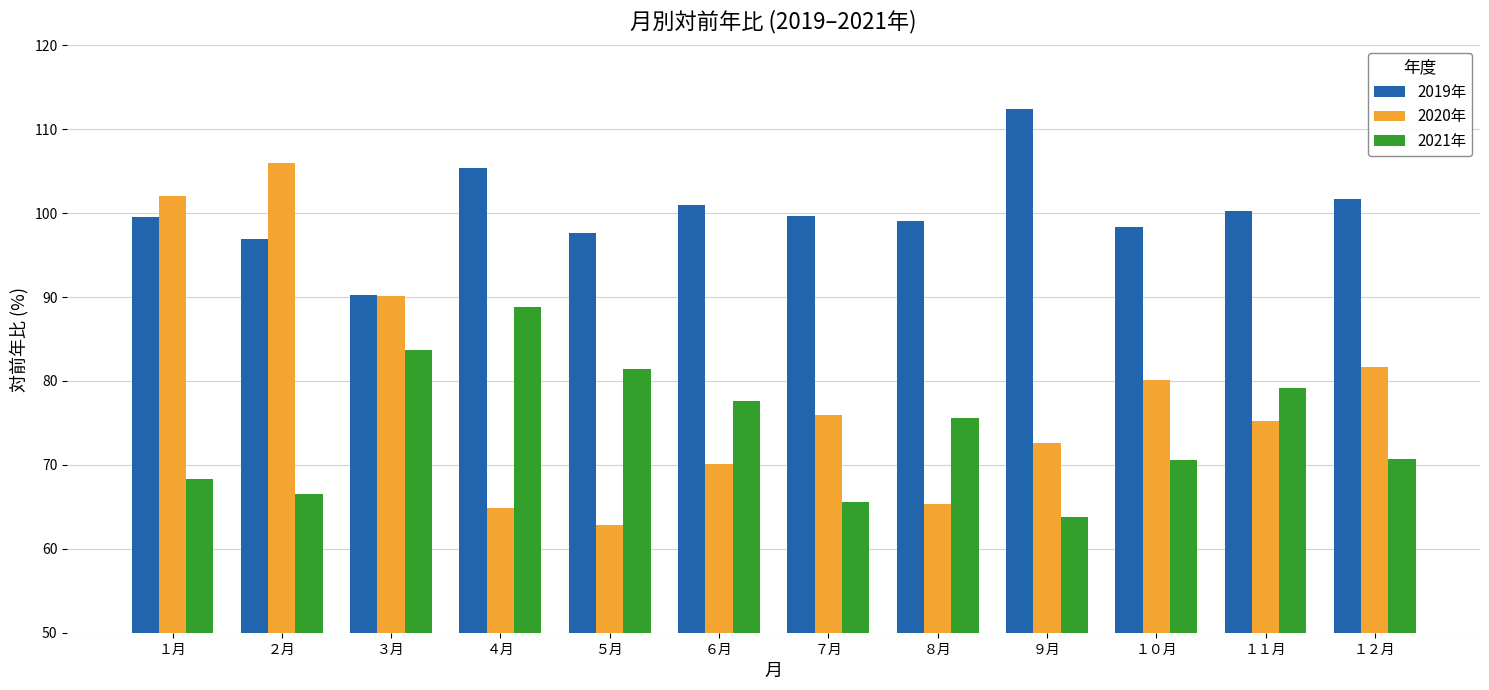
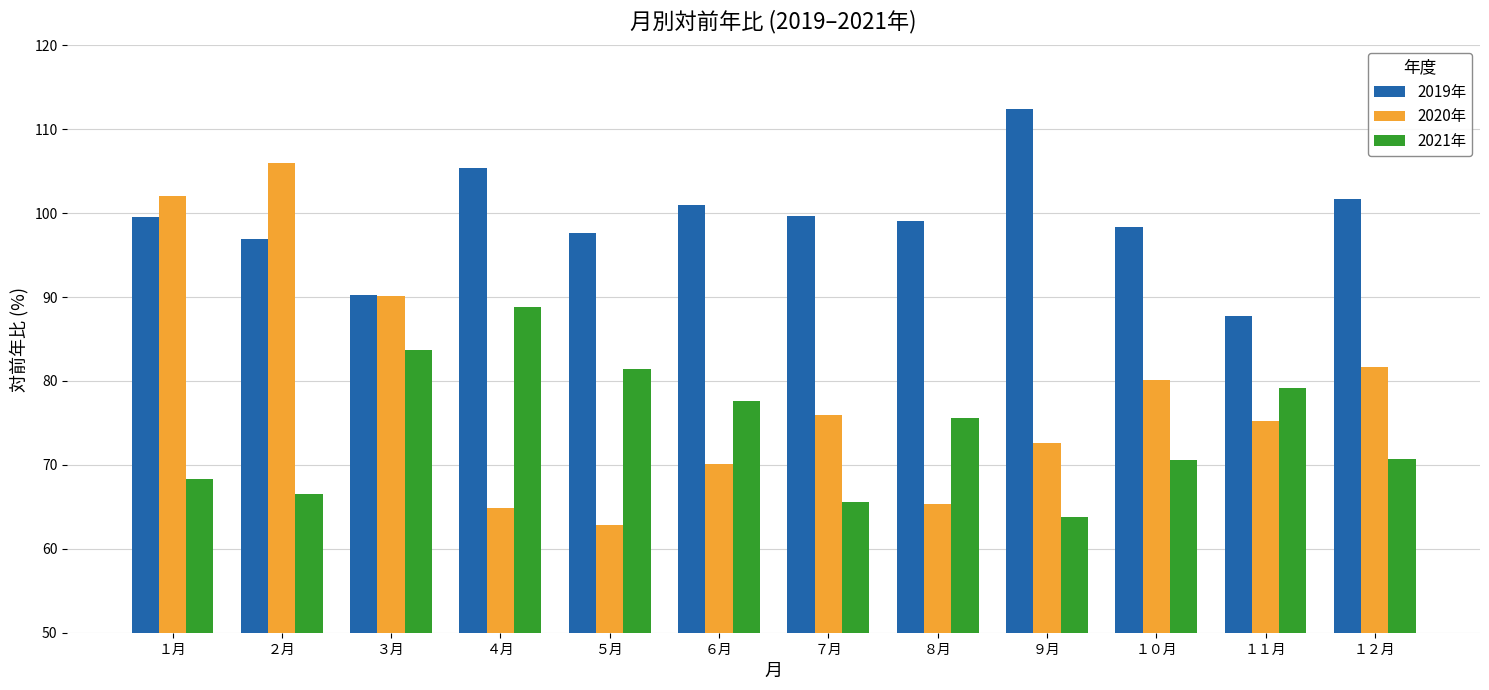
  {
    "2019年": {
      "１月": 100,
      "２月": 97,
      "３月": 90,
      "４月": 105,
      "５月": 98,
      "６月": 101,
      "７月": 100,
      "８月": 99,
      "９月": 112,
      "１０月": 98,
-     "１１月": 100,
+     "１１月": 88,
      "１２月": 102
    },
    "2020年": {
      "１月": 102,
      "２月": 106,
      "３月": 90,
      "４月": 65,
      "５月": 63,
      "６月": 70,
      "７月": 76,
      "８月": 65,
      "９月": 73,
      "１０月": 80,
      "１１月": 75,
      "１２月": 82
    },
    "2021年": {
      "１月": 68,
      "２月": 67,
      "３月": 84,
      "４月": 89,
      "５月": 81,
      "６月": 78,
      "７月": 66,
      "８月": 76,
      "９月": 64,
      "１０月": 71,
      "１１月": 79,
      "１２月": 71
    }
  }
